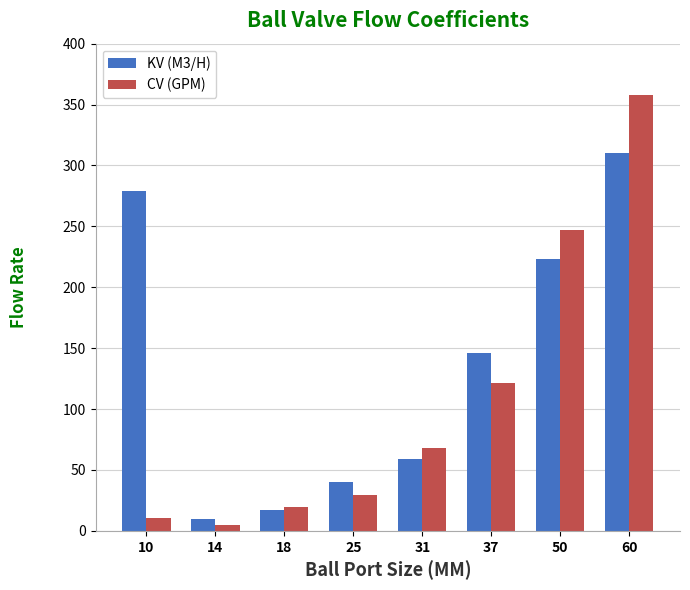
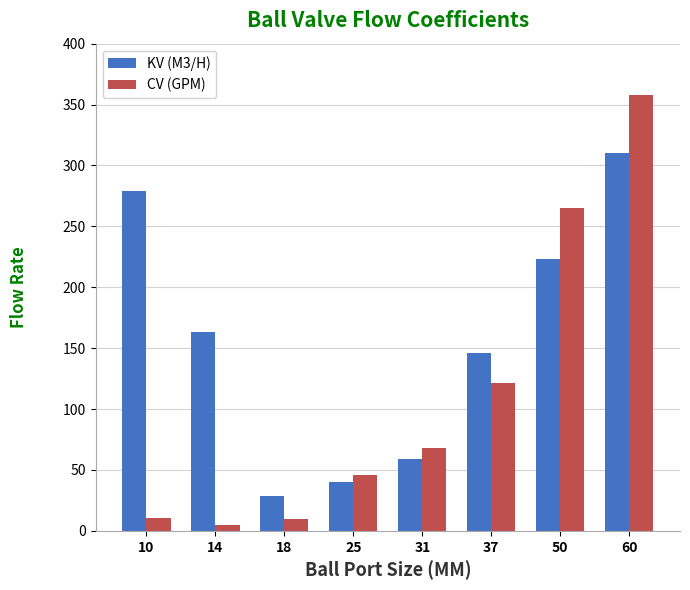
  {
    "KV (M3/H)": {
      "10": 279,
-     "14": 10,
-     "18": 17,
+     "14": 163,
+     "18": 29,
      "25": 40,
      "31": 59,
      "37": 146,
      "50": 223,
      "60": 310
    },
    "CV (GPM)": {
      "10": 11,
      "14": 5,
-     "18": 20,
-     "25": 30,
+     "18": 10,
+     "25": 46,
      "31": 68,
      "37": 121,
-     "50": 247,
+     "50": 265,
      "60": 358
    }
  }
